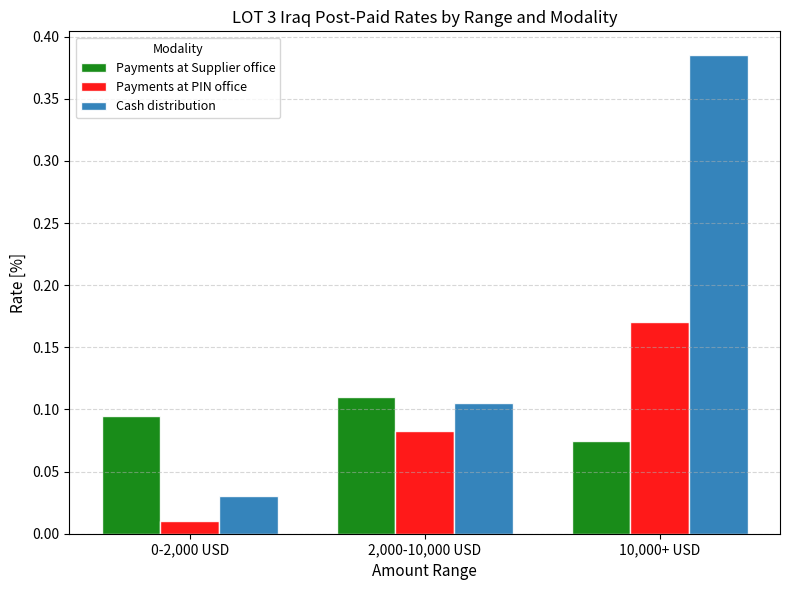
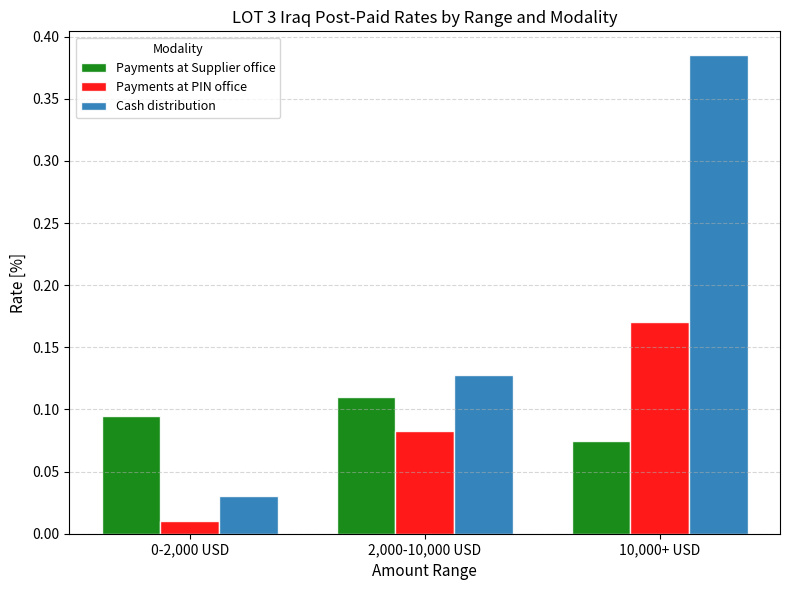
  {
    "Payments at Supplier office": {
      "0-2,000 USD": 0.095,
      "2,000-10,000 USD": 0.110,
      "10,000+ USD": 0.075
    },
    "Payments at PIN office": {
      "0-2,000 USD": 0.010,
      "2,000-10,000 USD": 0.083,
      "10,000+ USD": 0.170
    },
    "Cash distribution": {
      "0-2,000 USD": 0.030,
-     "2,000-10,000 USD": 0.105,
+     "2,000-10,000 USD": 0.128,
      "10,000+ USD": 0.385
    }
  }
